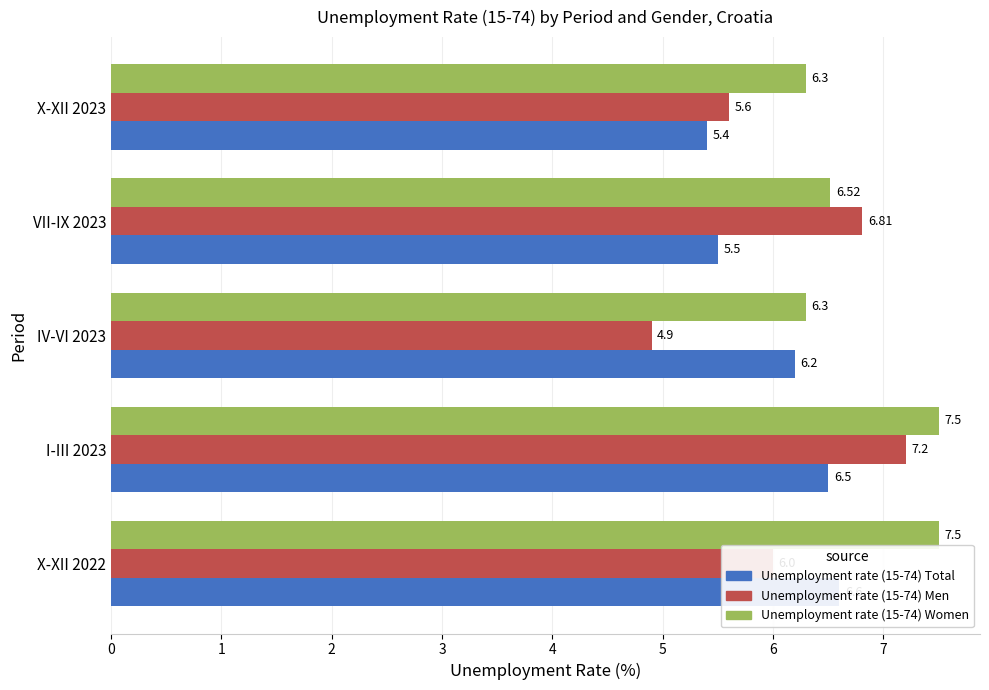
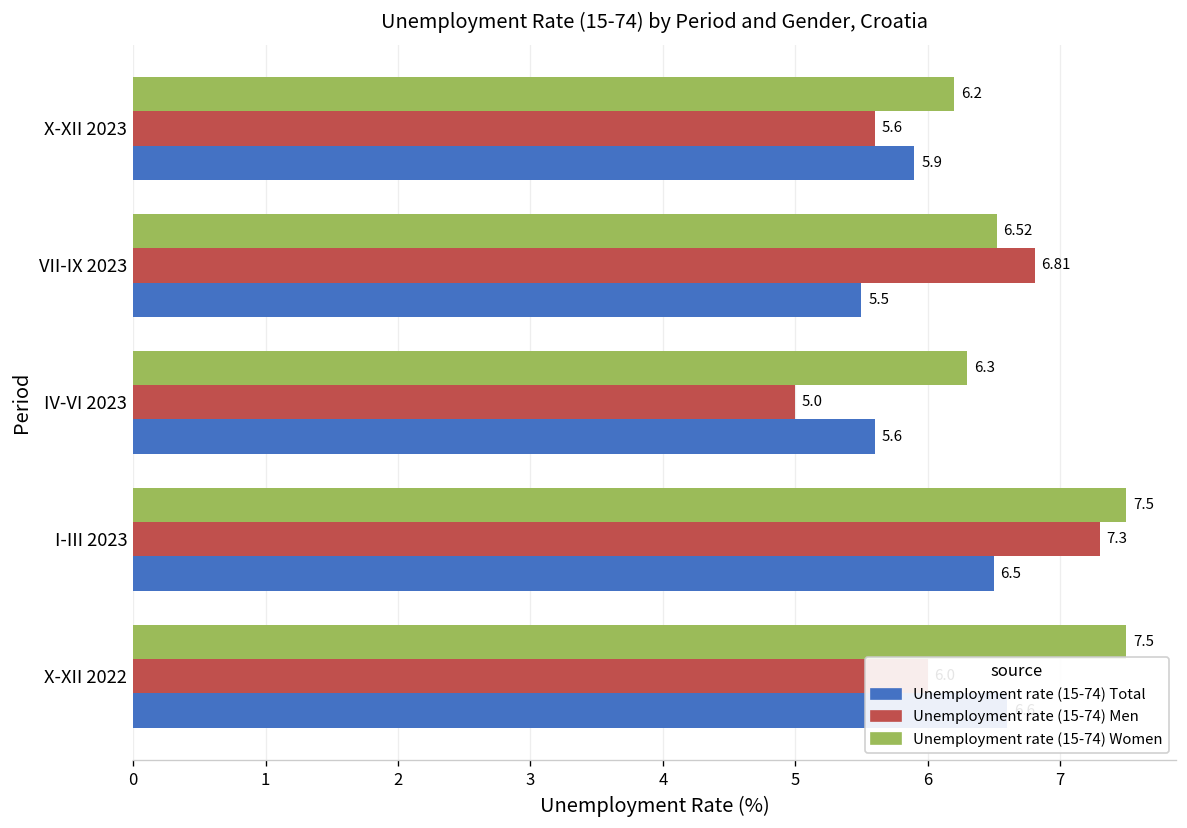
  {
    "Unemployment rate (15-74) Total": {
-     "X-XII 2023": 5.4,
+     "X-XII 2023": 5.9,
      "VII-IX 2023": 5.5,
-     "IV-VI 2023": 6.2,
+     "IV-VI 2023": 5.6,
      "I-III 2023": 6.5
    },
    "Unemployment rate (15-74) Men": {
      "X-XII 2023": 5.6,
      "VII-IX 2023": 6.81,
-     "IV-VI 2023": 4.9,
-     "I-III 2023": 7.2
+     "IV-VI 2023": 5.0,
+     "I-III 2023": 7.3
    },
    "Unemployment rate (15-74) Women": {
-     "X-XII 2023": 6.3,
+     "X-XII 2023": 6.2,
      "VII-IX 2023": 6.52,
      "IV-VI 2023": 6.3,
      "I-III 2023": 7.5,
      "X-XII 2022": 7.5
    }
  }
